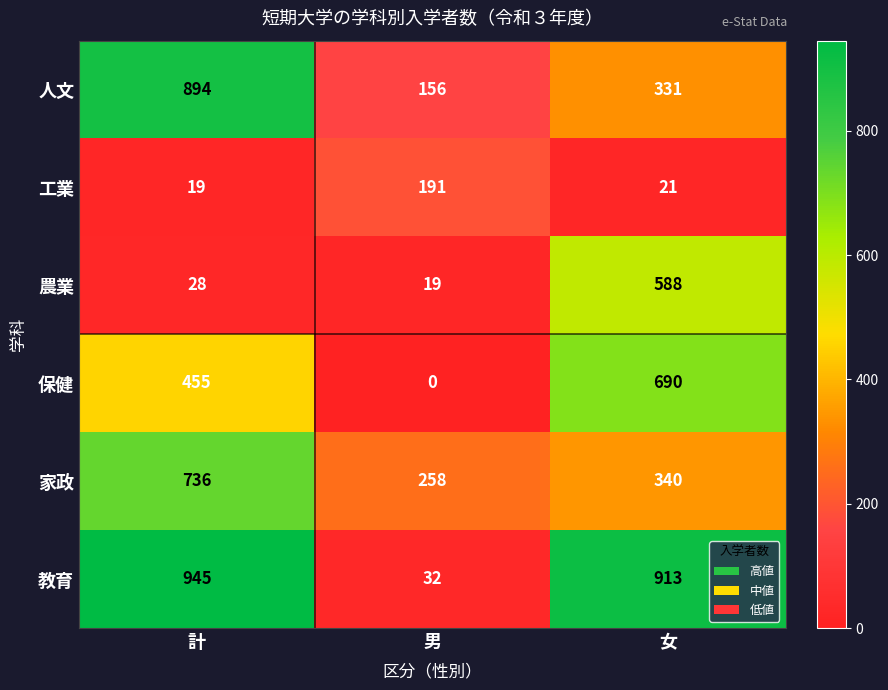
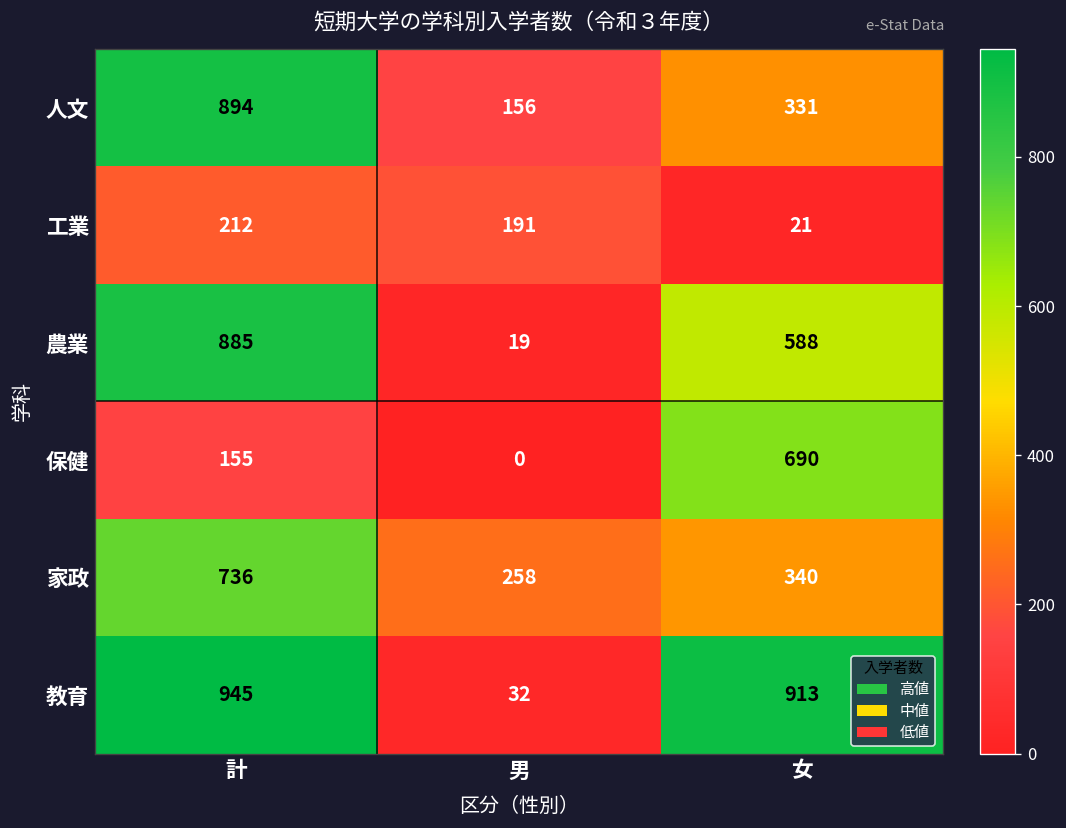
  {
    "人文": {
      "計": 894,
      "男": 156,
      "女": 331
    },
    "工業": {
-     "計": 19,
+     "計": 212,
      "男": 191,
      "女": 21
    },
    "農業": {
-     "計": 28,
+     "計": 885,
      "男": 19,
      "女": 588
    },
    "保健": {
-     "計": 455,
+     "計": 155,
      "男": 0,
      "女": 690
    },
    "家政": {
      "計": 736,
      "男": 258,
      "女": 340
    },
    "教育": {
      "計": 945,
      "男": 32,
      "女": 913
    }
  }
